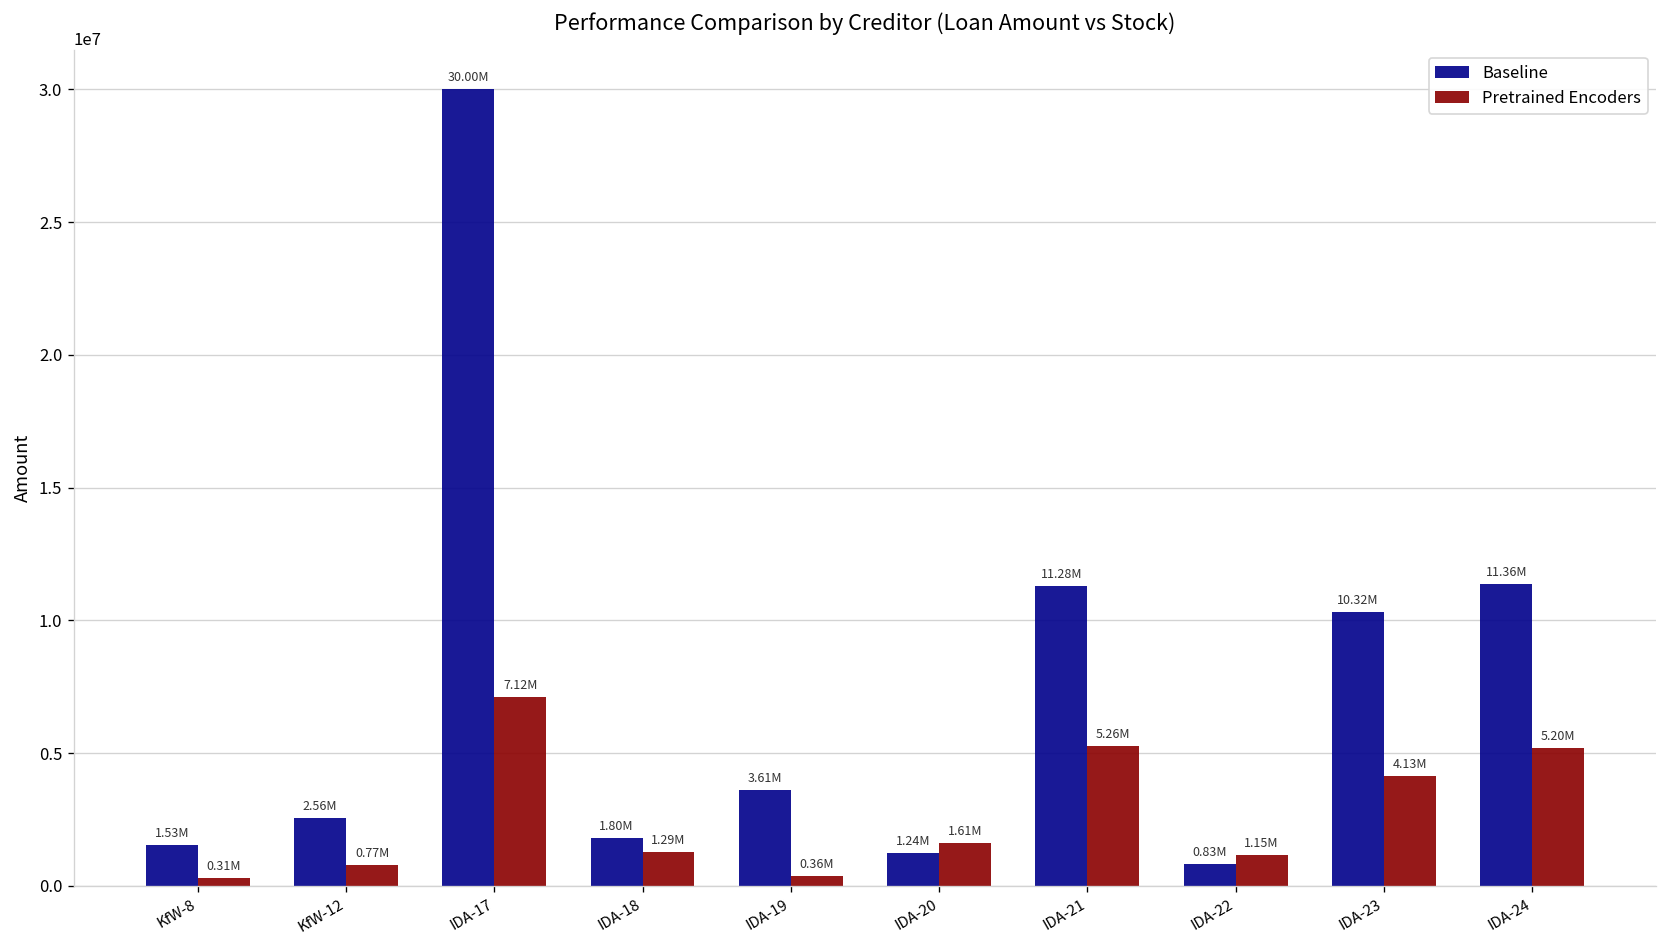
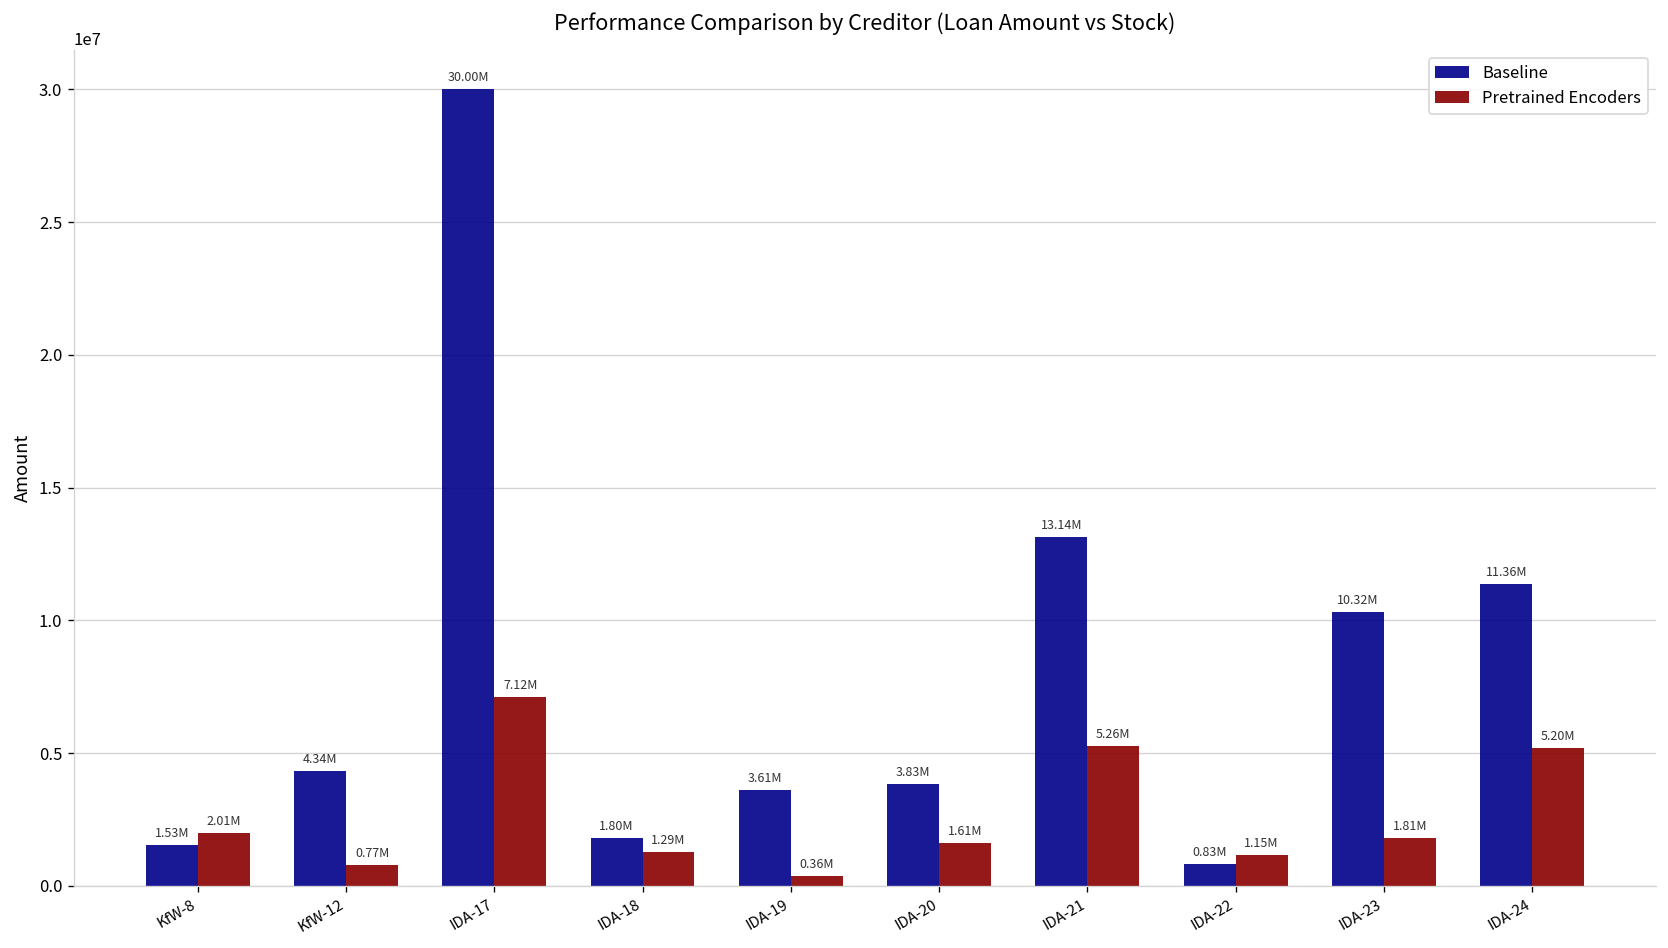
  {
    "Baseline": {
      "KfW-8": "1.53M",
-     "KfW-12": "2.56M",
+     "KfW-12": "4.34M",
      "IDA-17": "30.00M",
      "IDA-18": "1.80M",
      "IDA-19": "3.61M",
-     "IDA-20": "1.24M",
-     "IDA-21": "11.28M",
+     "IDA-20": "3.83M",
+     "IDA-21": "13.14M",
      "IDA-22": "0.83M",
      "IDA-23": "10.32M",
      "IDA-24": "11.36M"
    },
    "Pretrained Encoders": {
-     "KfW-8": "0.31M",
+     "KfW-8": "2.01M",
      "KfW-12": "0.77M",
      "IDA-17": "7.12M",
      "IDA-18": "1.29M",
      "IDA-19": "0.36M",
      "IDA-20": "1.61M",
      "IDA-21": "5.26M",
      "IDA-22": "1.15M",
-     "IDA-23": "4.13M",
+     "IDA-23": "1.81M",
      "IDA-24": "5.20M"
    }
  }
